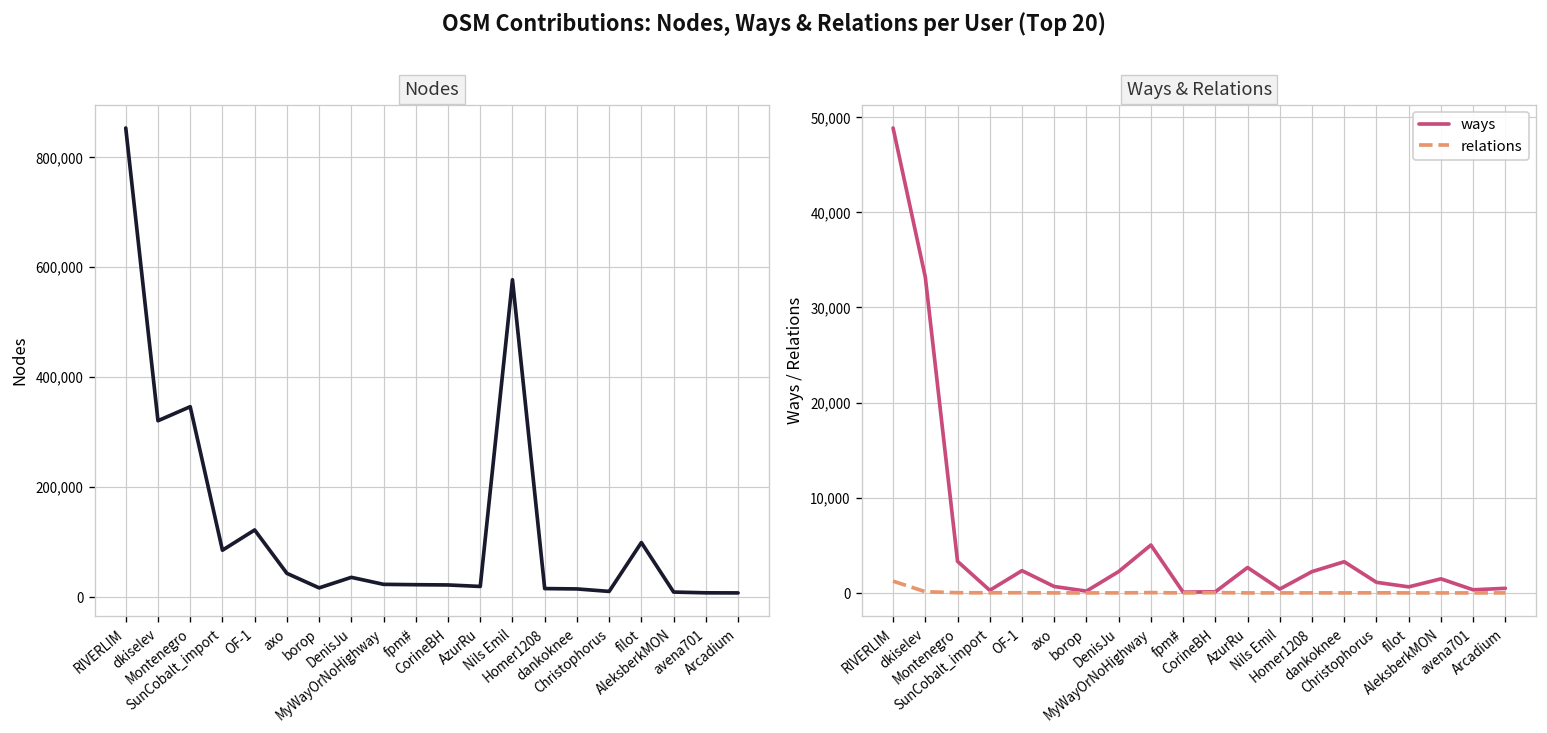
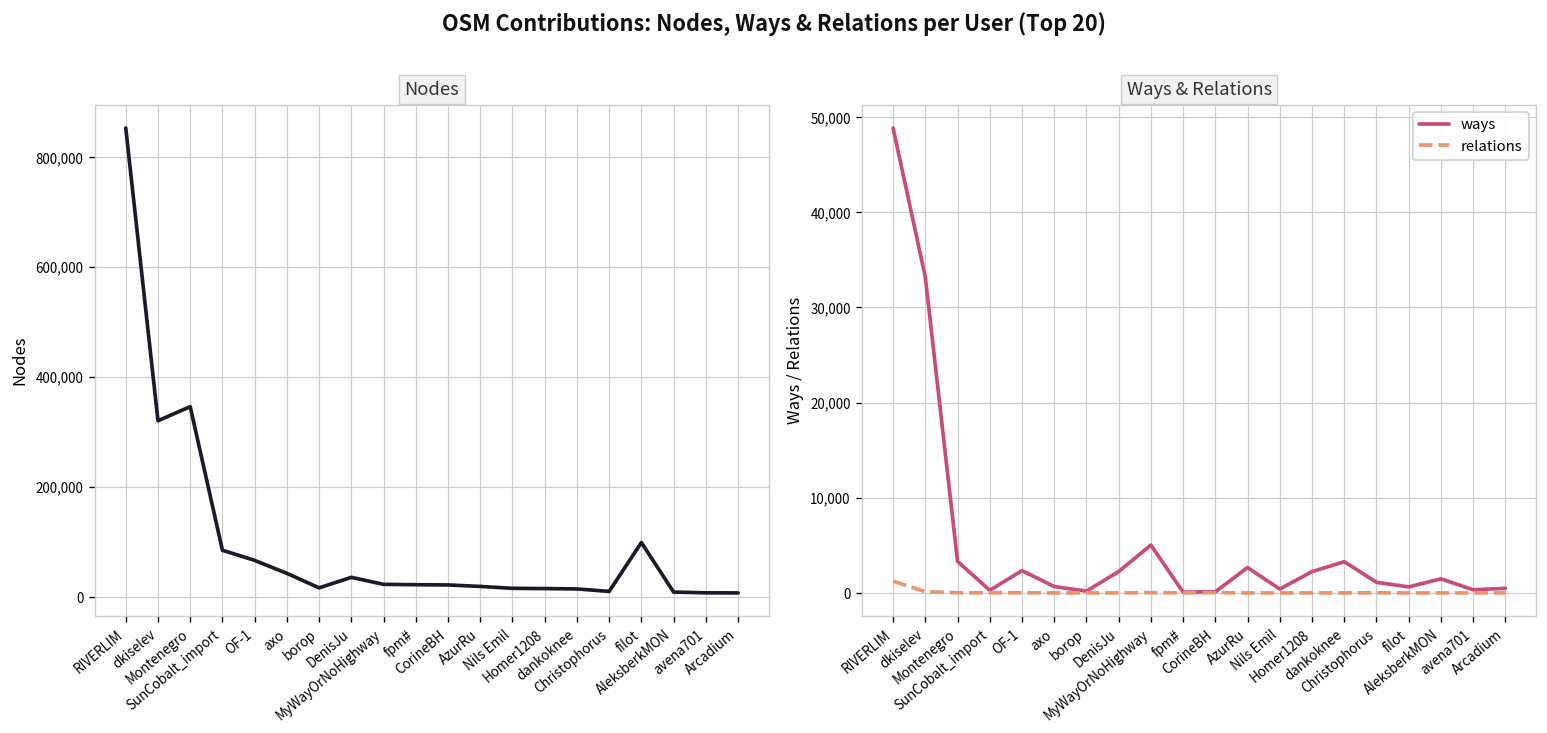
  {
    "Nodes": {
      "RIVERLIM": "850,000",
      "dkiselev": "320,000",
      "Montenegro": "350,000",
      "SunCobalt_import": "80,000",
-     "OF-1": "120,000",
+     "OF-1": "70,000",
      "axo": "40,000",
      "borop": "20,000",
      "DenisJu": "40,000",
      "MyWayOrNoHighway": "20,000",
      "fpm#": "20,000",
      "CorineBH": "20,000",
      "AzurRu": "20,000",
-     "Nils Emil": "580,000",
+     "Nils Emil": "20,000",
      "Homer1208": "20,000",
      "dankoknee": "10,000",
      "Christophorus": "10,000",
      "filot": "100,000",
      "AleksberkMON": "10,000",
      "avena701": "10,000",
      "Arcadium": "10,000"
    },
    "Ways & Relations": {
      "ways": {
        "RIVERLIM": "49,000",
        "dkiselev": "33,000",
        "Montenegro": "3,000",
        "OF-1": "2,000",
        "axo": "1,000",
        "DenisJu": "2,000",
        "MyWayOrNoHighway": "5,000",
        "AzurRu": "3,000",
        "Nils Emil": "0",
        "Homer1208": "2,000",
        "dankoknee": "3,000",
        "Christophorus": "1,000",
        "filot": "1,000",
        "AleksberkMON": "1,000",
        "avena701": "0",
        "Arcadium": "0"
      },
      "relations": {
        "RIVERLIM": "1,000",
        "dkiselev": "0",
        "Montenegro": "0",
        "OF-1": "0",
        "axo": "0",
        "DenisJu": "0",
        "MyWayOrNoHighway": "0",
        "AzurRu": "0",
        "Nils Emil": "0",
        "Homer1208": "0",
        "dankoknee": "0",
        "Christophorus": "0",
        "filot": "0",
        "AleksberkMON": "0",
        "avena701": "0",
        "Arcadium": "0"
      }
    }
  }
